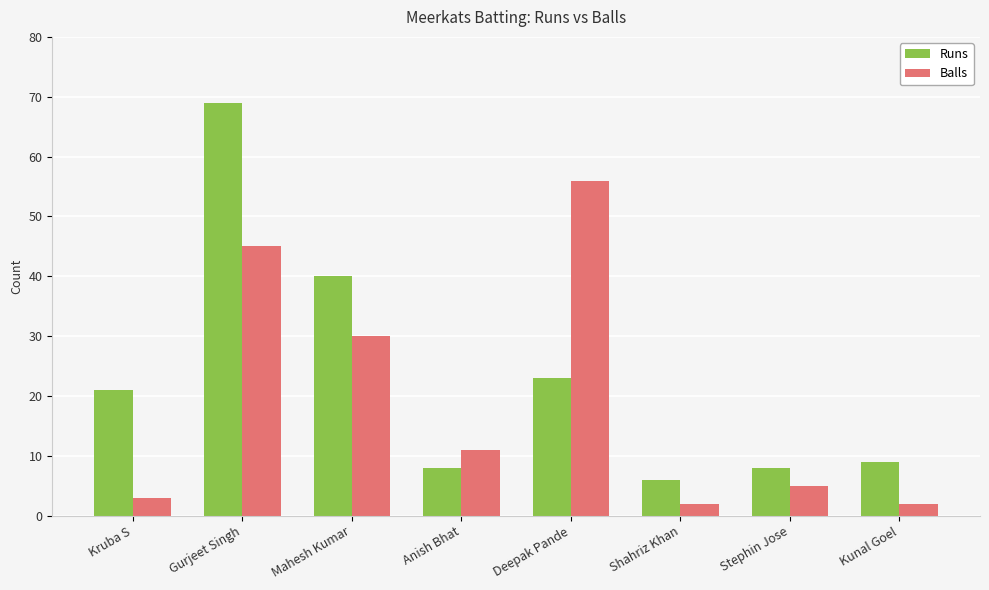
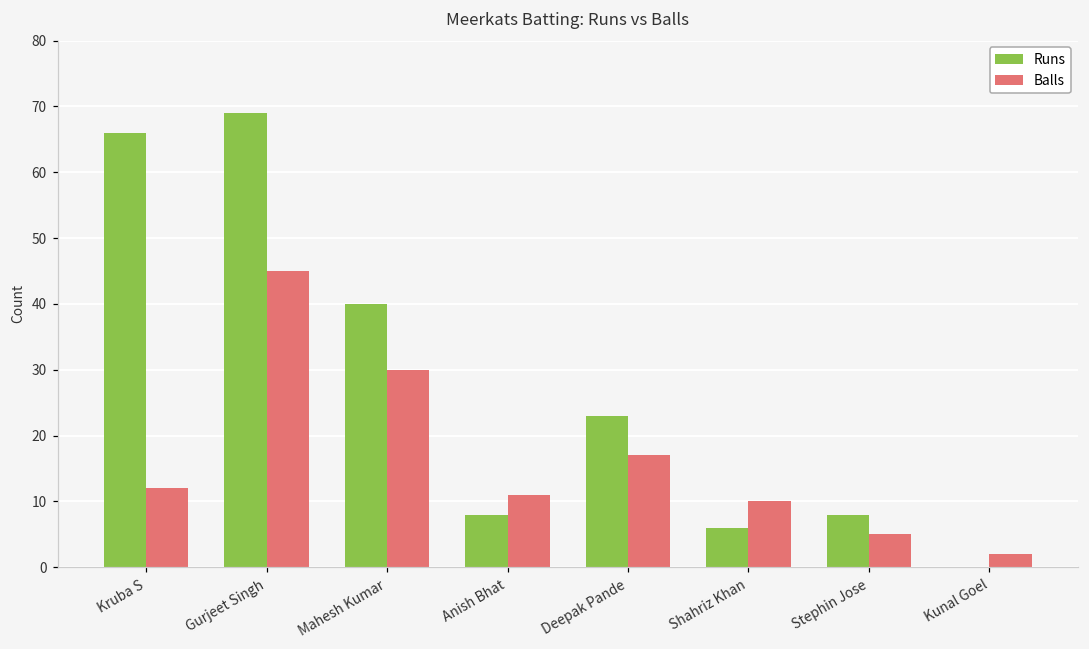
  {
    "Runs": {
-     "Kruba S": 21,
+     "Kruba S": 66,
      "Gurjeet Singh": 69,
      "Mahesh Kumar": 40,
      "Anish Bhat": 8,
      "Deepak Pande": 23,
      "Shahriz Khan": 6,
      "Stephin Jose": 8,
-     "Kunal Goel": 9
+     "Kunal Goel": 0
    },
    "Balls": {
-     "Kruba S": 3,
+     "Kruba S": 12,
      "Gurjeet Singh": 45,
      "Mahesh Kumar": 30,
      "Anish Bhat": 11,
-     "Deepak Pande": 56,
-     "Shahriz Khan": 2,
+     "Deepak Pande": 17,
+     "Shahriz Khan": 10,
      "Stephin Jose": 5,
      "Kunal Goel": 2
    }
  }
